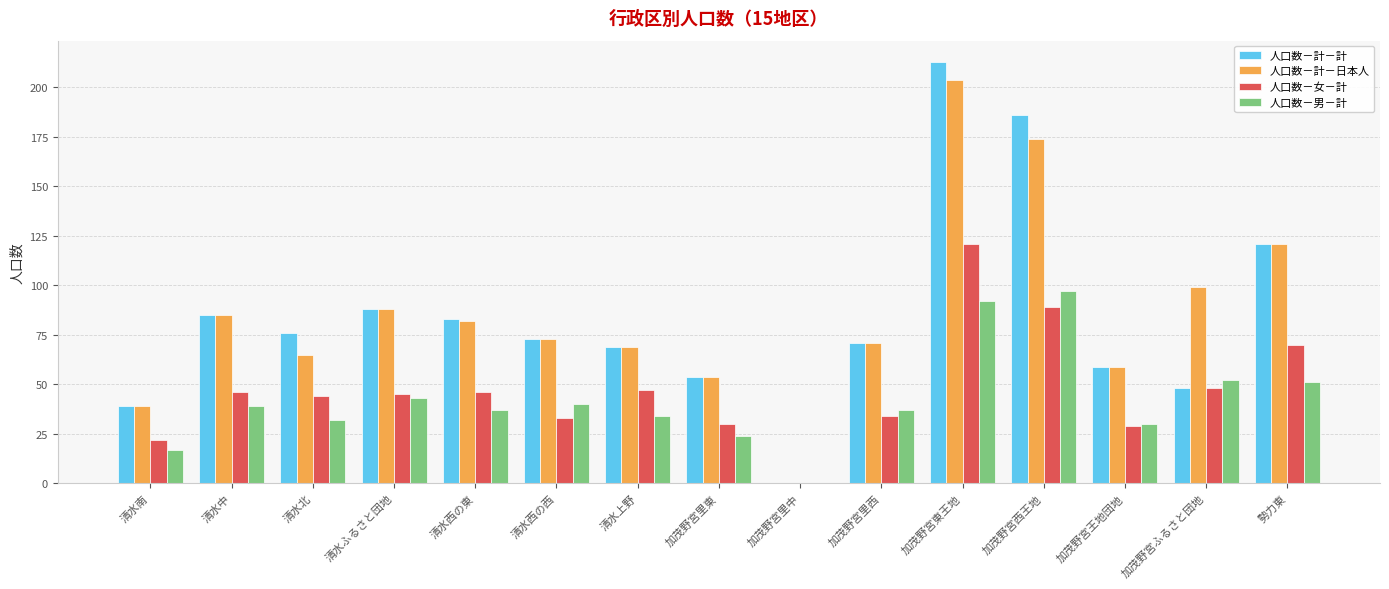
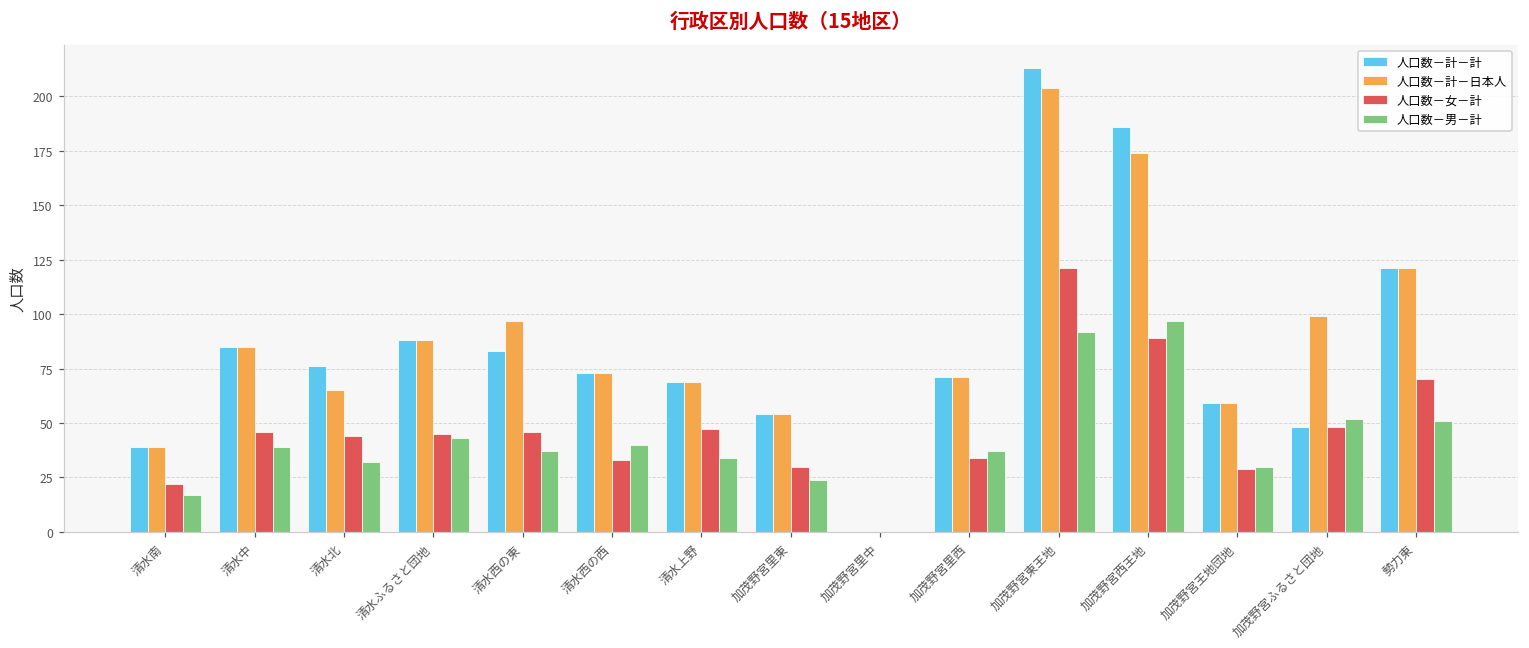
  {
    "人口数－計－計": {
      "清水南": 39,
      "清水中": 85,
      "清水北": 76,
      "清水ふるさと団地": 88,
      "清水西の東": 83,
      "清水西の西": 73,
      "清水上野": 69,
      "加茂野宮里東": 54,
      "加茂野宮里中": 0,
      "加茂野宮里西": 71,
      "加茂野宮東王地": 213,
      "加茂野宮西王地": 186,
      "加茂野宮王地団地": 59,
      "加茂野宮ふるさと団地": 48,
      "勢力東": 121
    },
    "人口数－計－日本人": {
      "清水南": 39,
      "清水中": 85,
      "清水北": 65,
      "清水ふるさと団地": 88,
-     "清水西の東": 82,
+     "清水西の東": 97,
      "清水西の西": 73,
      "清水上野": 69,
      "加茂野宮里東": 54,
      "加茂野宮里中": 0,
      "加茂野宮里西": 71,
      "加茂野宮東王地": 204,
      "加茂野宮西王地": 174,
      "加茂野宮王地団地": 59,
      "加茂野宮ふるさと団地": 99,
      "勢力東": 121
    },
    "人口数－女－計": {
      "清水南": 22,
      "清水中": 46,
      "清水北": 44,
      "清水ふるさと団地": 45,
      "清水西の東": 46,
      "清水西の西": 33,
      "清水上野": 47,
      "加茂野宮里東": 30,
      "加茂野宮里中": 0,
      "加茂野宮里西": 34,
      "加茂野宮東王地": 121,
      "加茂野宮西王地": 89,
      "加茂野宮王地団地": 29,
      "加茂野宮ふるさと団地": 48,
      "勢力東": 70
    },
    "人口数－男－計": {
      "清水南": 17,
      "清水中": 39,
      "清水北": 32,
      "清水ふるさと団地": 43,
      "清水西の東": 37,
      "清水西の西": 40,
      "清水上野": 34,
      "加茂野宮里東": 24,
      "加茂野宮里中": 0,
      "加茂野宮里西": 37,
      "加茂野宮東王地": 92,
      "加茂野宮西王地": 97,
      "加茂野宮王地団地": 30,
      "加茂野宮ふるさと団地": 52,
      "勢力東": 51
    }
  }
